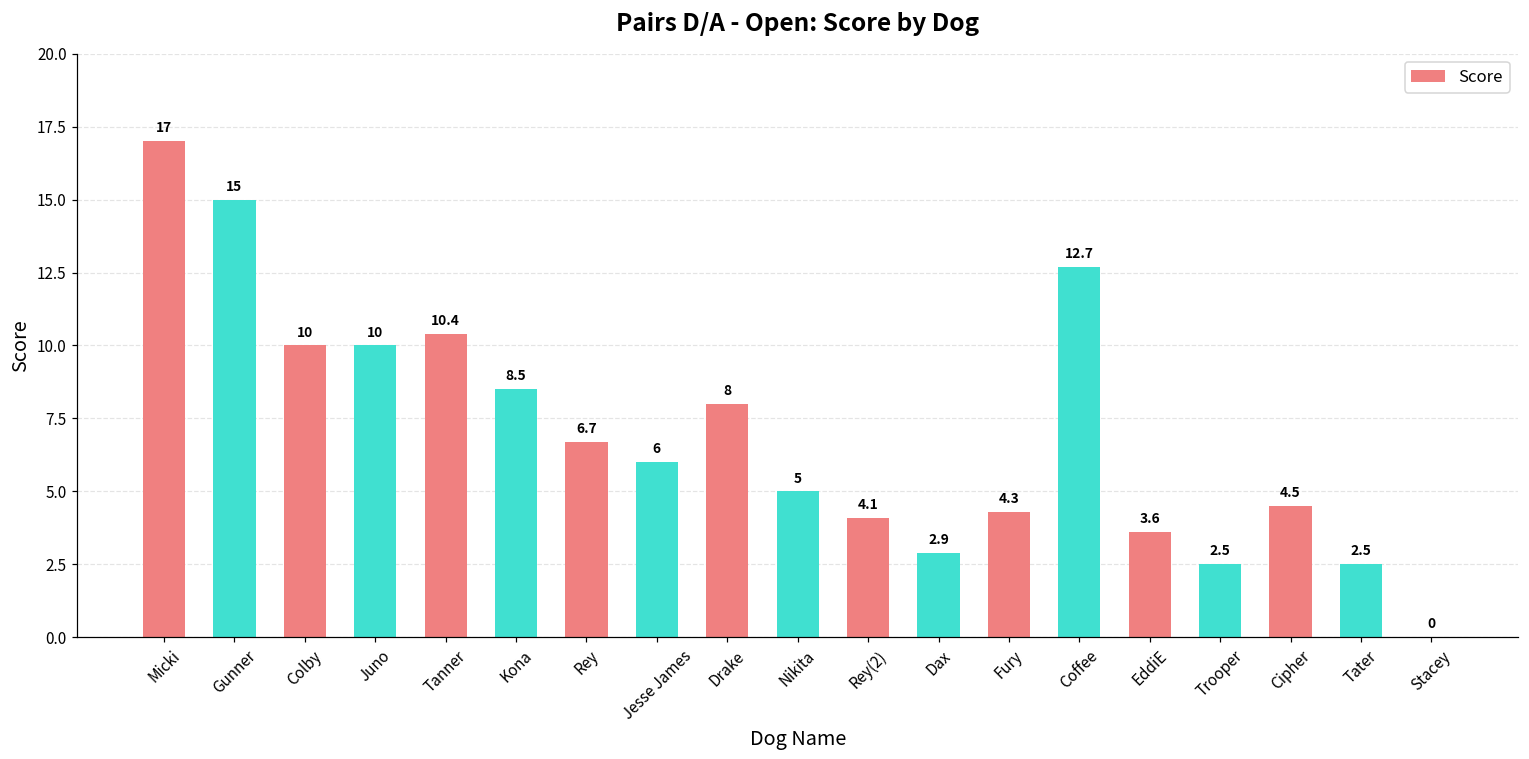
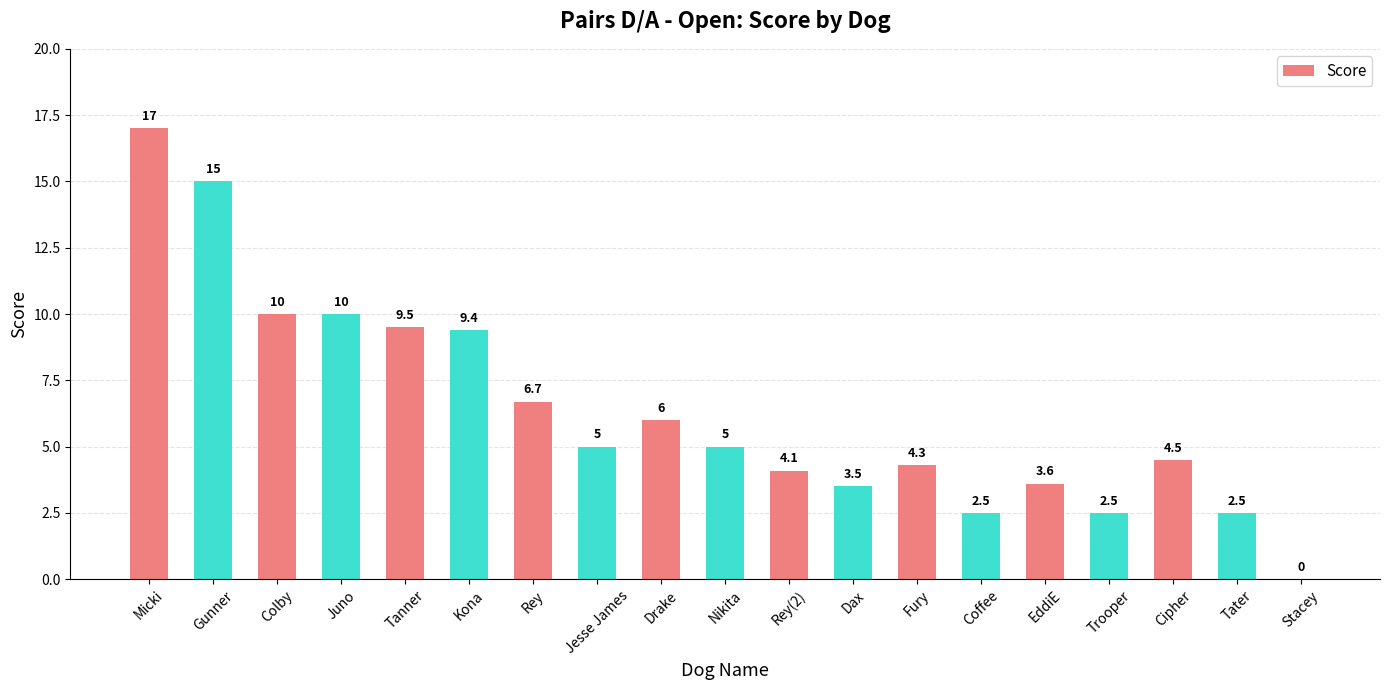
  {
    "Micki": 17,
    "Gunner": 15,
    "Colby": 10,
    "Juno": 10,
-   "Tanner": 10.4,
-   "Kona": 8.5,
+   "Tanner": 9.5,
+   "Kona": 9.4,
    "Rey": 6.7,
-   "Jesse James": 6,
-   "Drake": 8,
+   "Jesse James": 5,
+   "Drake": 6,
    "Nikita": 5,
    "Rey(2)": 4.1,
-   "Dax": 2.9,
+   "Dax": 3.5,
    "Fury": 4.3,
-   "Coffee": 12.7,
+   "Coffee": 2.5,
    "EddiE": 3.6,
    "Trooper": 2.5,
    "Cipher": 4.5,
    "Tater": 2.5,
    "Stacey": 0
  }
